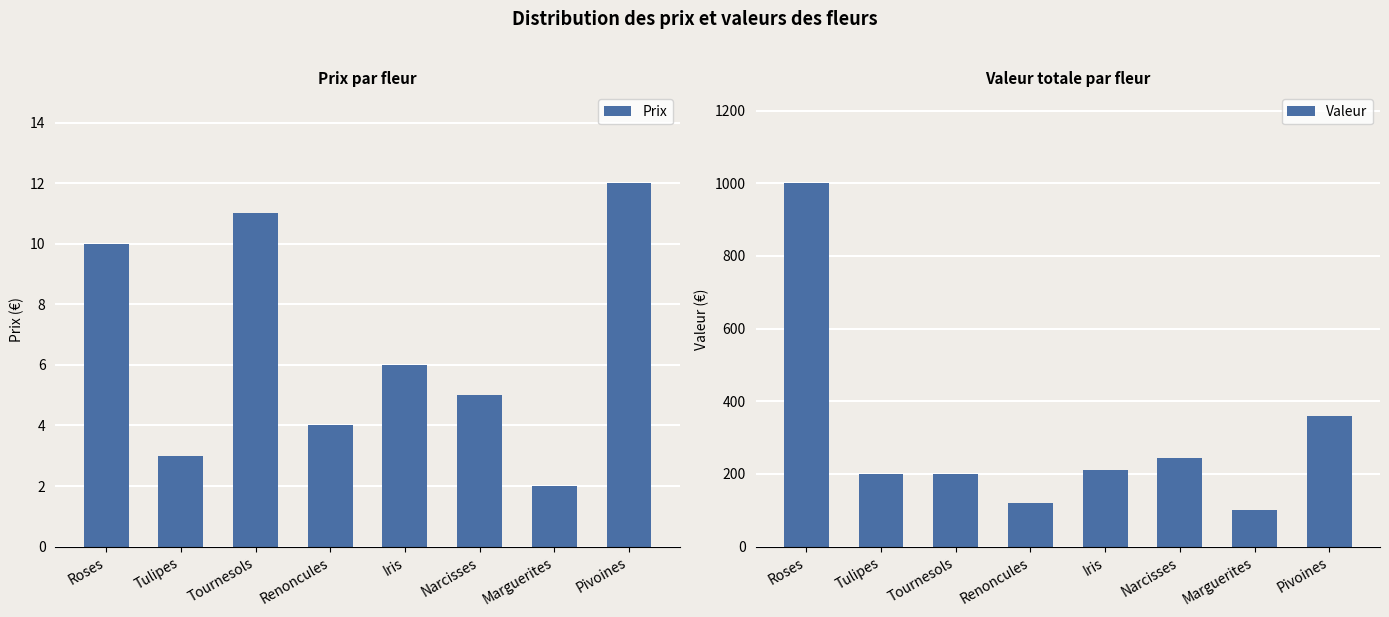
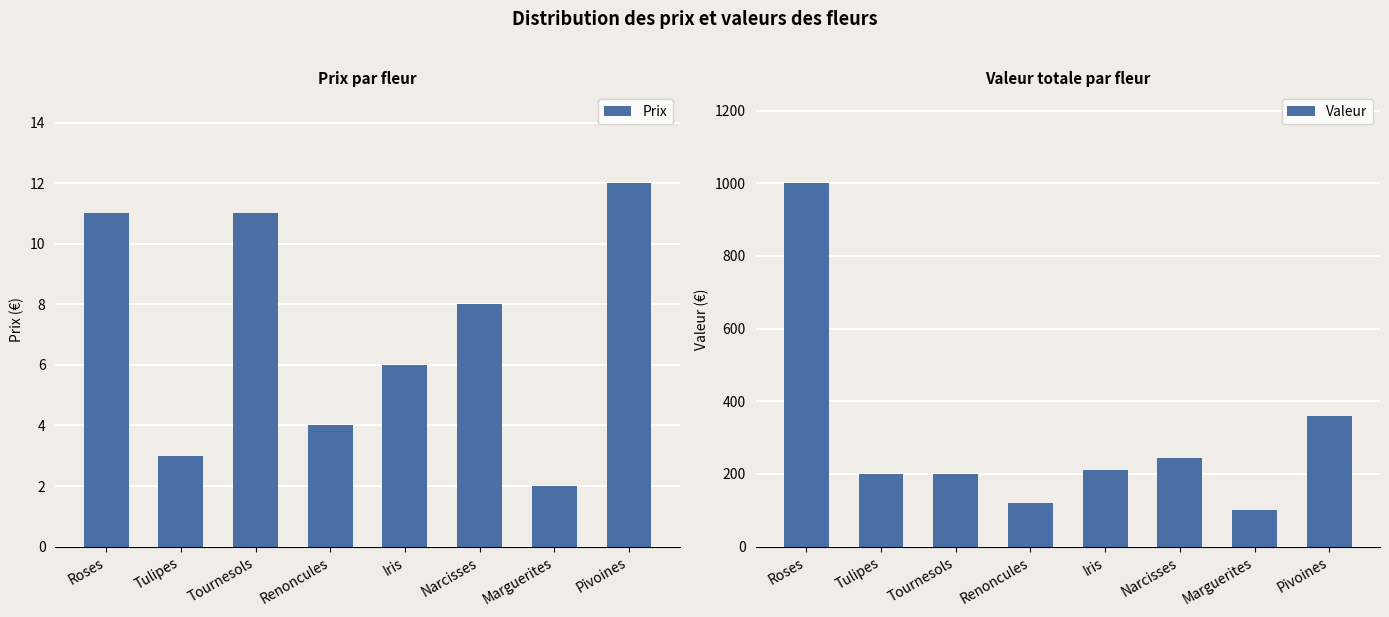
  {
    "Prix par fleur": {
-     "Roses": 10,
+     "Roses": 11,
      "Tulipes": 3,
      "Tournesols": 11,
      "Renoncules": 4,
      "Iris": 6,
-     "Narcisses": 5,
+     "Narcisses": 8,
      "Marguerites": 2,
      "Pivoines": 12
    },
    "Valeur totale par fleur": {
      "Roses": 1000,
      "Tulipes": 200,
      "Tournesols": 200,
      "Renoncules": 120,
      "Iris": 210,
      "Narcisses": 240,
      "Marguerites": 100,
      "Pivoines": 360
    }
  }
